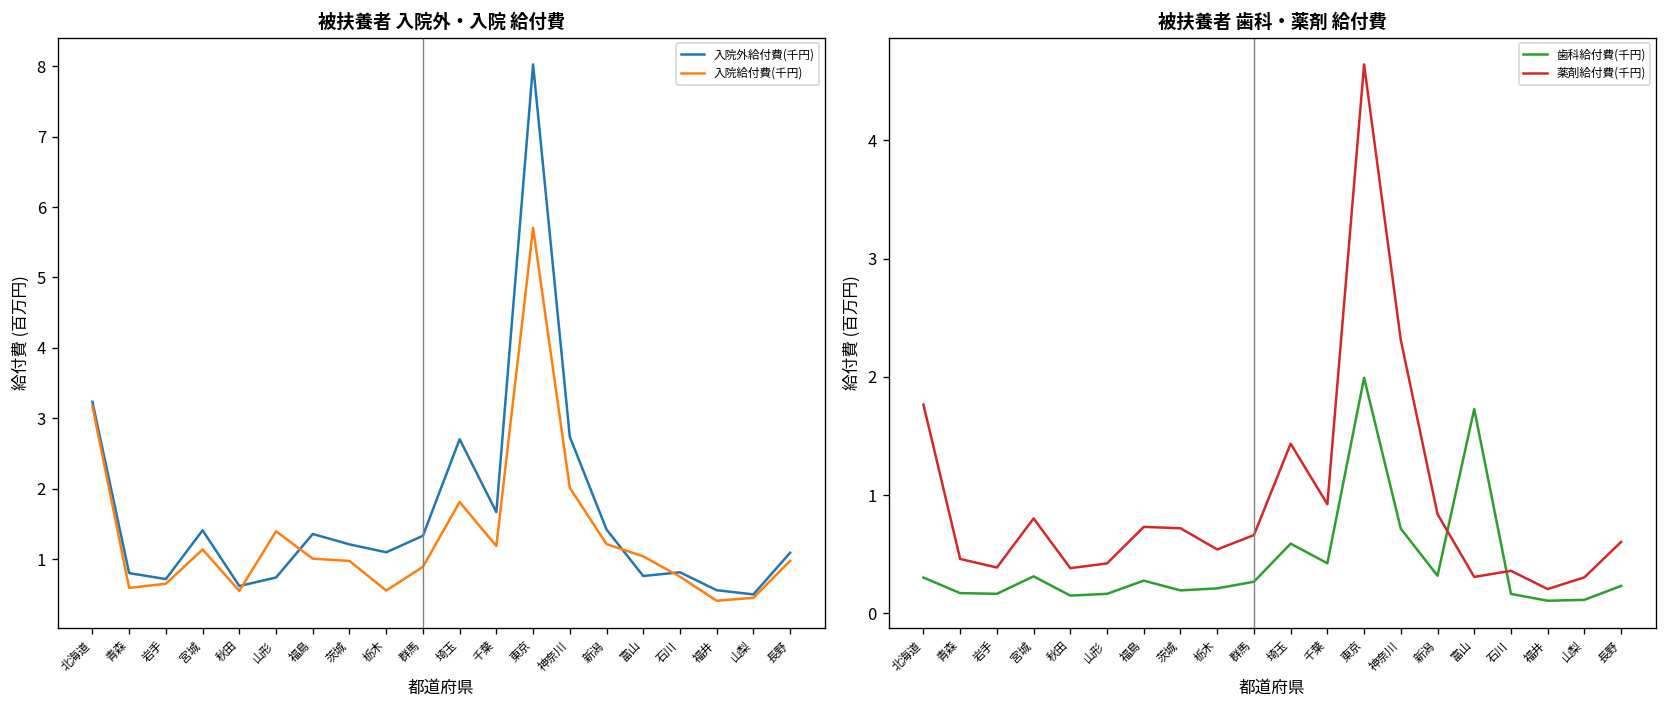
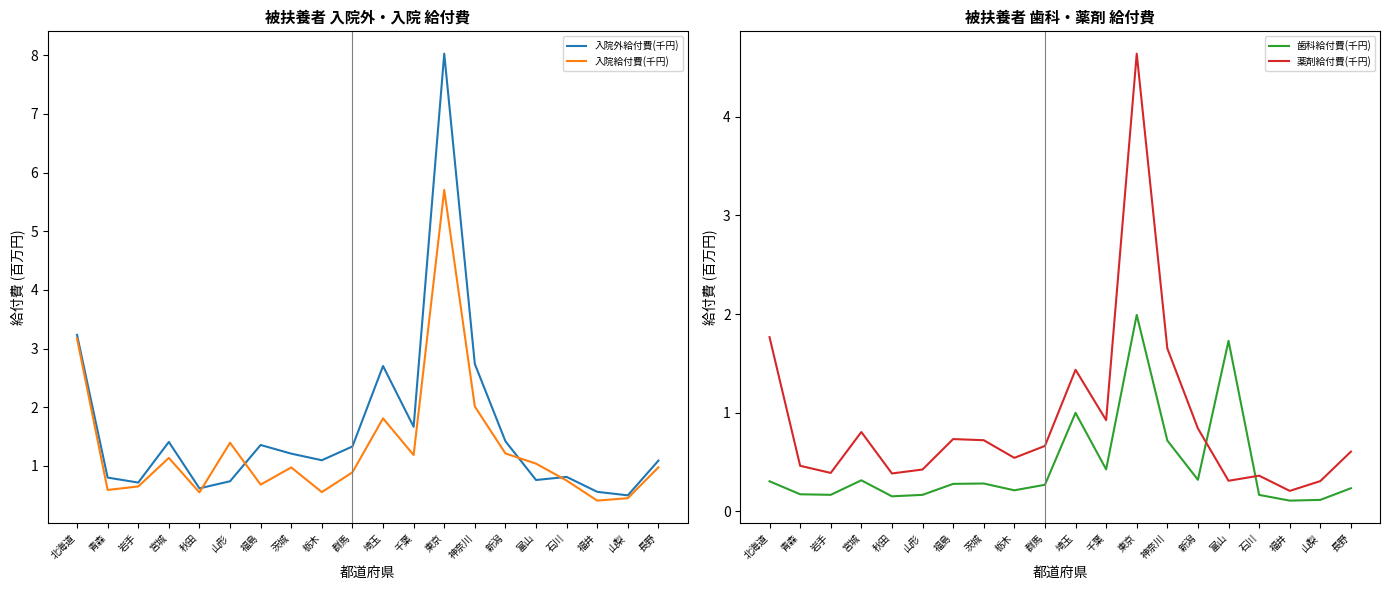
  {
    "被扶養者 入院外・入院 給付費": {
      "入院外給付費(千円)": {
        "北海道": 3.2,
        "青森": 0.8,
        "岩手": 0.7,
        "宮城": 1.4,
        "秋田": 0.6,
        "山形": 0.7,
        "福島": 1.4,
        "茨城": 1.2,
        "栃木": 1.1,
        "群馬": 1.3,
        "埼玉": 2.7,
        "千葉": 1.7,
        "東京": 8.0,
        "神奈川": 2.7,
        "新潟": 1.4,
        "富山": 0.8,
        "石川": 0.8,
        "福井": 0.6,
        "山梨": 0.5,
        "長野": 1.1
      },
      "入院給付費(千円)": {
        "北海道": 3.2,
        "青森": 0.6,
        "岩手": 0.7,
        "宮城": 1.1,
        "秋田": 0.6,
        "山形": 1.4,
-       "福島": 1.0,
+       "福島": 0.7,
        "茨城": 1.0,
        "栃木": 0.6,
        "群馬": 0.9,
        "埼玉": 1.8,
        "千葉": 1.2,
        "東京": 5.7,
        "神奈川": 2.0,
        "新潟": 1.2,
        "富山": 1.0,
        "石川": 0.8,
        "福井": 0.4,
        "山梨": 0.5,
        "長野": 1.0
      }
    },
    "被扶養者 歯科・薬剤 給付費": {
      "歯科給付費(千円)": {
        "北海道": 0.3,
        "青森": 0.2,
        "岩手": 0.2,
        "宮城": 0.3,
        "秋田": 0.1,
        "山形": 0.2,
        "福島": 0.3,
-       "茨城": 0.2,
+       "茨城": 0.3,
        "栃木": 0.2,
        "群馬": 0.3,
-       "埼玉": 0.6,
+       "埼玉": 1.0,
        "千葉": 0.4,
        "東京": 2.0,
        "神奈川": 0.7,
        "新潟": 0.3,
        "富山": 1.7,
        "石川": 0.2,
        "福井": 0.1,
        "山梨": 0.1,
        "長野": 0.2
      },
      "薬剤給付費(千円)": {
        "北海道": 1.8,
        "青森": 0.5,
        "岩手": 0.4,
        "宮城": 0.8,
        "秋田": 0.4,
        "山形": 0.4,
        "福島": 0.7,
        "茨城": 0.7,
        "栃木": 0.5,
        "群馬": 0.7,
        "埼玉": 1.4,
        "千葉": 0.9,
        "東京": 4.6,
-       "神奈川": 2.3,
+       "神奈川": 1.7,
        "新潟": 0.8,
        "富山": 0.3,
        "石川": 0.4,
        "福井": 0.2,
        "山梨": 0.3,
        "長野": 0.6
      }
    }
  }
